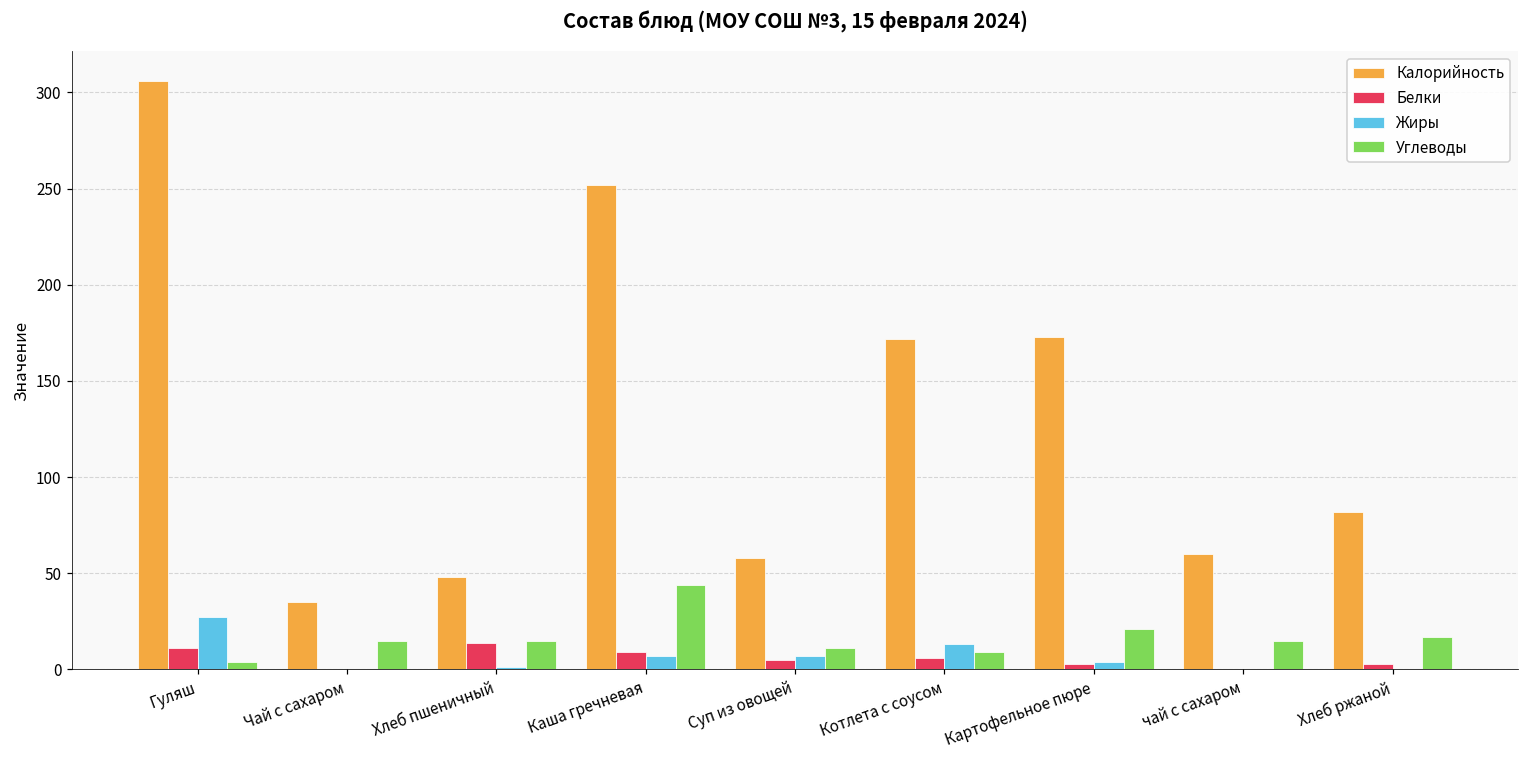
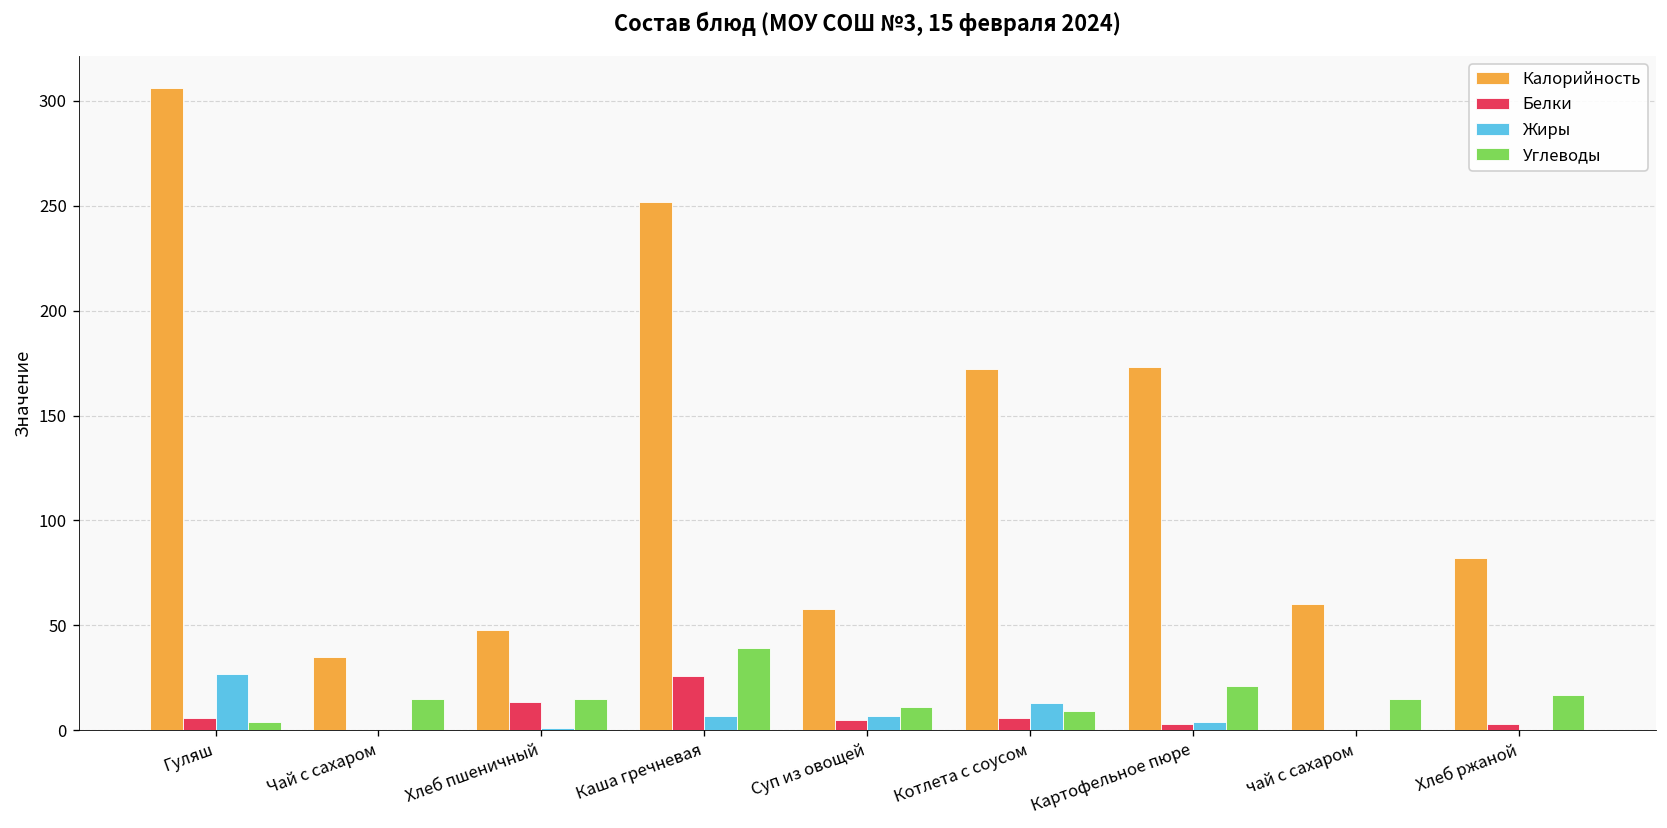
  {
    "Калорийность": {
      "Гуляш": 306,
      "Чай с сахаром": 35,
      "Хлеб пшеничный": 48,
      "Каша гречневая": 252,
      "Суп из овощей": 58,
      "Котлета с соусом": 172,
      "Картофельное пюре": 173,
      "чай с сахаром": 60,
      "Хлеб ржаной": 82
    },
    "Белки": {
-     "Гуляш": 11,
+     "Гуляш": 6,
      "Чай с сахаром": 0,
      "Хлеб пшеничный": 14,
-     "Каша гречневая": 9,
+     "Каша гречневая": 26,
      "Суп из овощей": 5,
      "Котлета с соусом": 6,
      "Картофельное пюре": 3,
      "чай с сахаром": 0,
      "Хлеб ржаной": 3
    },
    "Жиры": {
      "Гуляш": 27,
      "Чай с сахаром": 0,
      "Каша гречневая": 7,
      "Суп из овощей": 7,
      "Котлета с соусом": 13,
      "Картофельное пюре": 4,
      "чай с сахаром": 0,
      "Хлеб ржаной": 0
    },
    "Углеводы": {
      "Гуляш": 4,
      "Чай с сахаром": 15,
      "Хлеб пшеничный": 15,
-     "Каша гречневая": 44,
+     "Каша гречневая": 39,
      "Суп из овощей": 11,
      "Котлета с соусом": 9,
      "Картофельное пюре": 21,
      "чай с сахаром": 15,
      "Хлеб ржаной": 17
    }
  }
